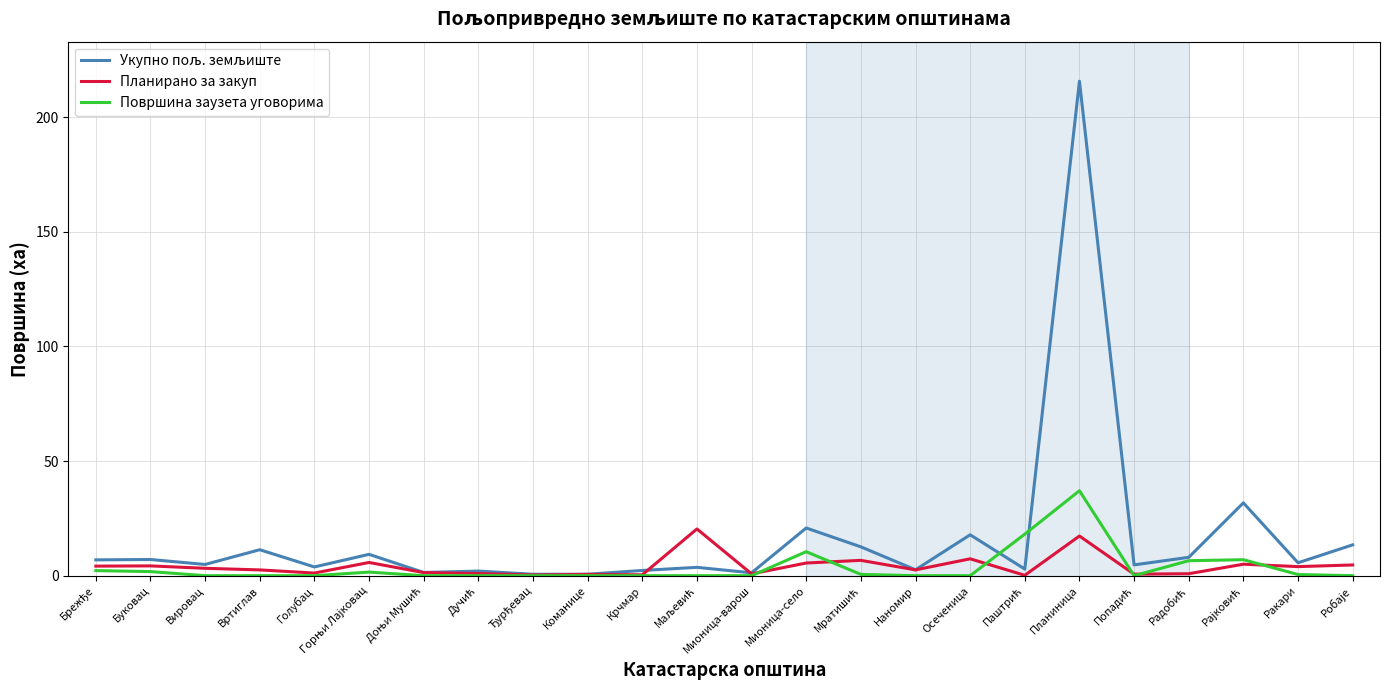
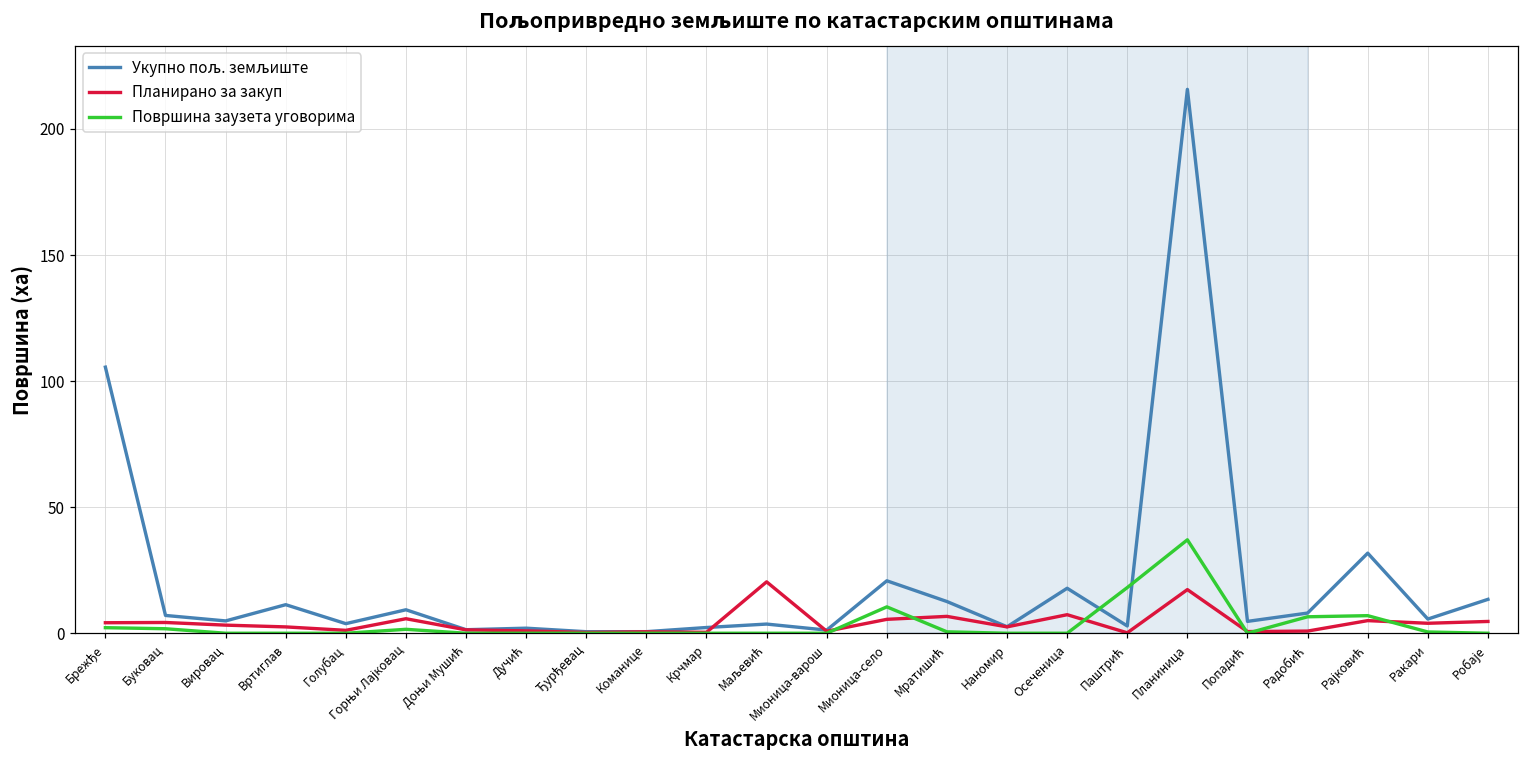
  {
    "Укупно пољ. земљиште": {
-     "Брежђе": 7,
+     "Брежђе": 106,
      "Буковац": 7,
      "Вировац": 5,
      "Вртиглав": 11,
      "Голубац": 4,
      "Горњи Лајковац": 9,
      "Крчмар": 2,
      "Маљевић": 4,
      "Мионица-село": 21,
      "Мратишић": 13,
      "Осеченица": 18,
      "Паштрић": 3,
      "Планиница": 216,
      "Попадић": 5,
      "Радобић": 8,
      "Рајковић": 32,
      "Ракари": 6,
      "Робаје": 13
    },
    "Планирано за закуп": {
      "Брежђе": 4,
      "Буковац": 4,
      "Вировац": 3,
      "Вртиглав": 3,
      "Голубац": 1,
      "Горњи Лајковац": 6,
      "Маљевић": 20,
      "Мионица-село": 6,
      "Мратишић": 7,
      "Осеченица": 7,
      "Паштрић": 0,
      "Планиница": 17,
      "Радобић": 1,
      "Рајковић": 5,
      "Ракари": 4,
      "Робаје": 5
    },
    "Површина заузета уговорима": {
      "Брежђе": 2,
      "Буковац": 2,
      "Вировац": 0,
      "Вртиглав": 0,
      "Голубац": 0,
      "Горњи Лајковац": 2,
      "Доњи Мушић": 0,
      "Маљевић": 0,
      "Мионица-село": 10,
      "Мратишић": 1,
      "Наномир": 0,
      "Осеченица": 0,
      "Паштрић": 18,
      "Планиница": 37,
      "Радобић": 7,
      "Рајковић": 7,
      "Ракари": 1,
      "Робаје": 0
    }
  }
